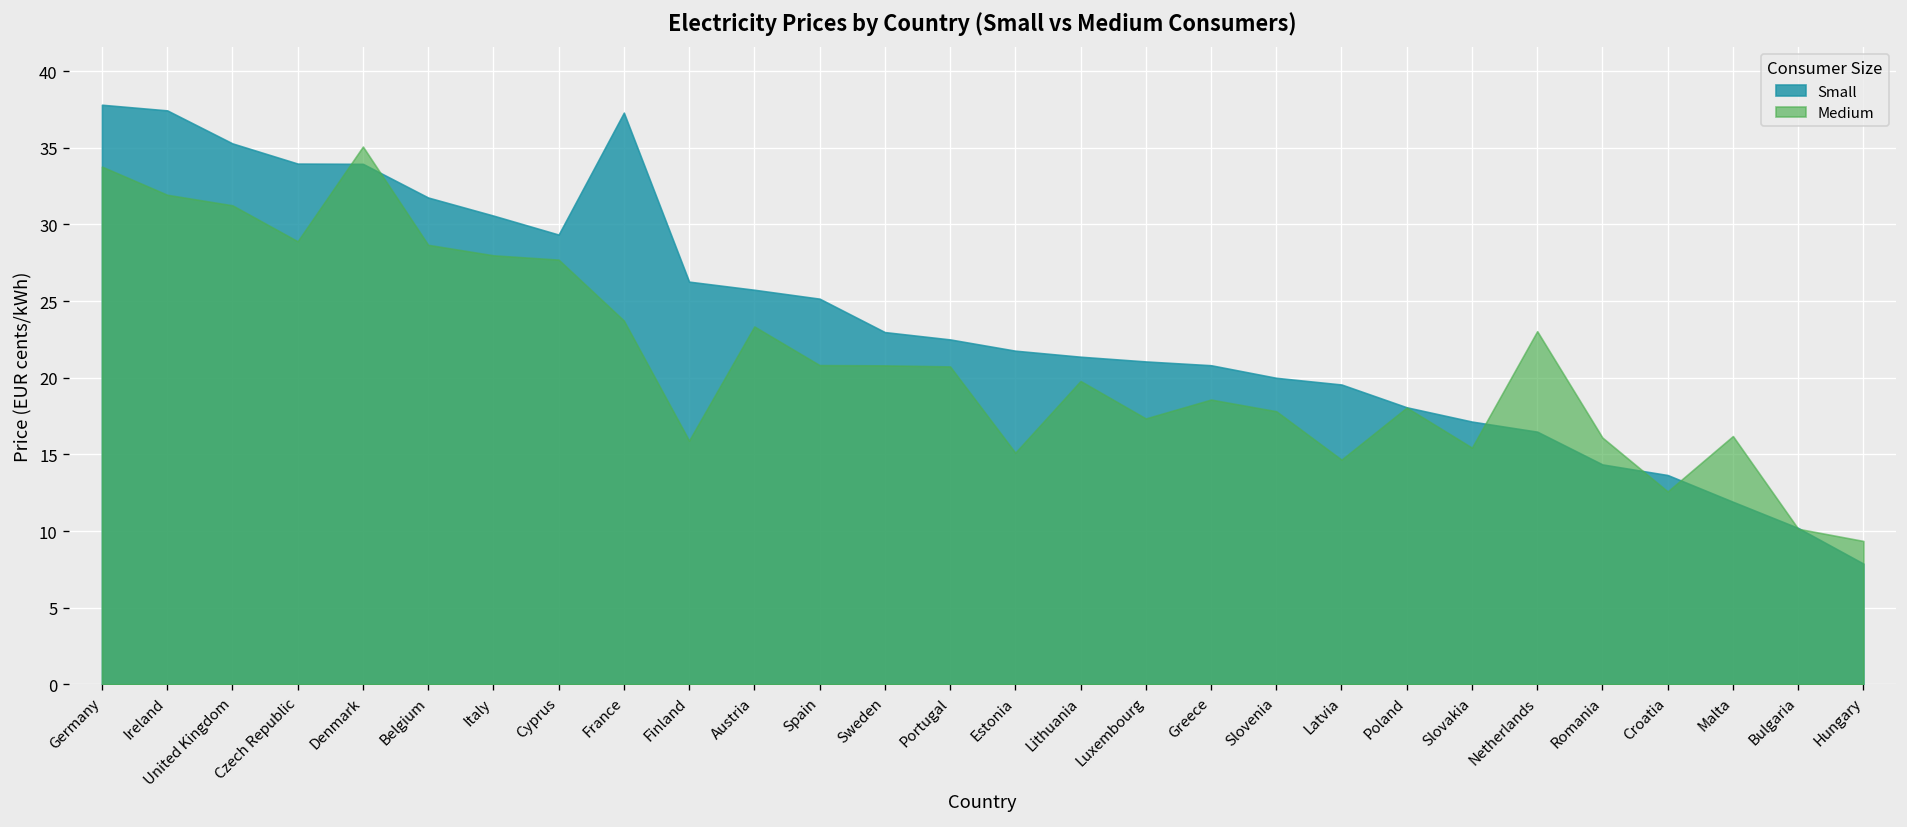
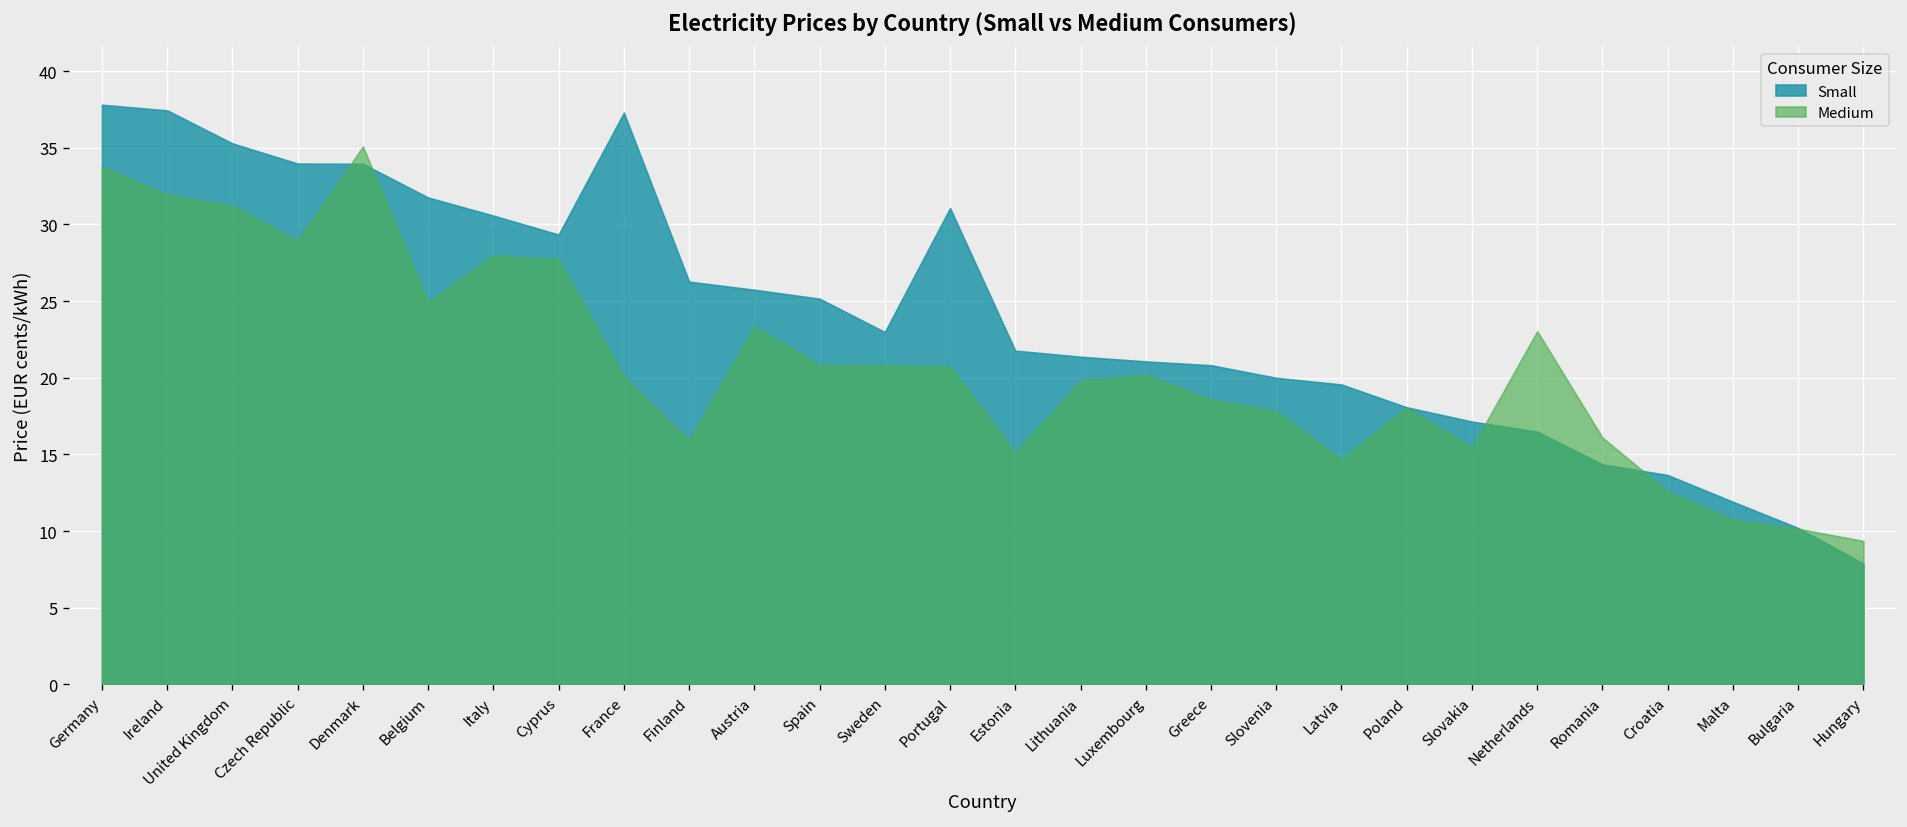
  {
    "Small": {
      "Germany": 37.8,
      "Ireland": 37.4,
      "United Kingdom": 35.3,
      "Czech Republic": 34.0,
      "Denmark": 34.0,
      "Belgium": 31.8,
      "Italy": 30.6,
      "Cyprus": 29.3,
      "France": 37.3,
      "Finland": 26.3,
      "Austria": 25.7,
      "Spain": 25.2,
      "Sweden": 23.0,
-     "Portugal": 22.5,
+     "Portugal": 31.1,
      "Estonia": 21.8,
      "Lithuania": 21.4,
      "Luxembourg": 21.1,
      "Greece": 20.8,
      "Slovenia": 20.0,
      "Latvia": 19.6,
      "Slovakia": 17.1,
      "Netherlands": 16.5,
      "Romania": 14.3,
      "Croatia": 13.7,
      "Malta": 11.9,
      "Hungary": 7.9
    },
    "Medium": {
      "Germany": 33.8,
      "Ireland": 31.9,
      "United Kingdom": 31.2,
      "Czech Republic": 28.9,
      "Denmark": 35.1,
-     "Belgium": 28.7,
+     "Belgium": 24.9,
      "Italy": 28.0,
      "Cyprus": 27.7,
-     "France": 23.7,
+     "France": 20.1,
      "Finland": 15.9,
      "Austria": 23.3,
      "Spain": 20.8,
      "Sweden": 20.8,
      "Portugal": 20.7,
      "Estonia": 15.1,
      "Lithuania": 19.8,
-     "Luxembourg": 17.3,
+     "Luxembourg": 20.2,
      "Greece": 18.6,
      "Slovenia": 17.8,
      "Latvia": 14.7,
      "Slovakia": 15.4,
      "Netherlands": 23.0,
      "Romania": 16.1,
      "Croatia": 12.6,
-     "Malta": 16.2,
+     "Malta": 10.7,
      "Hungary": 9.4
    }
  }
